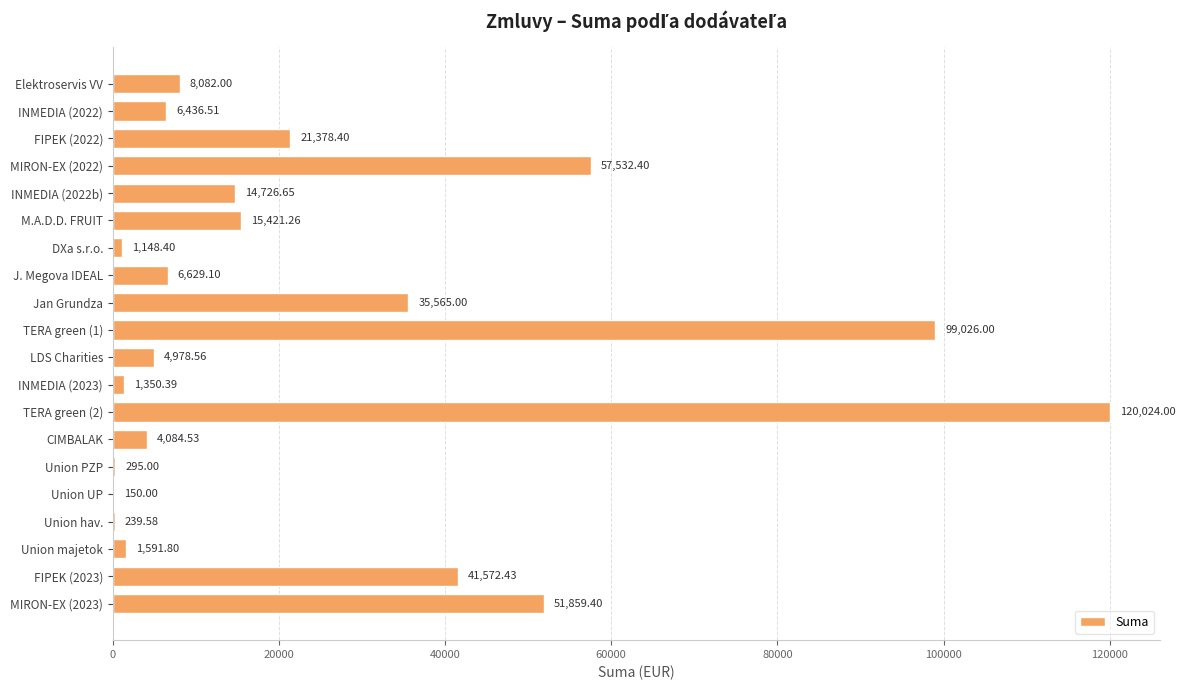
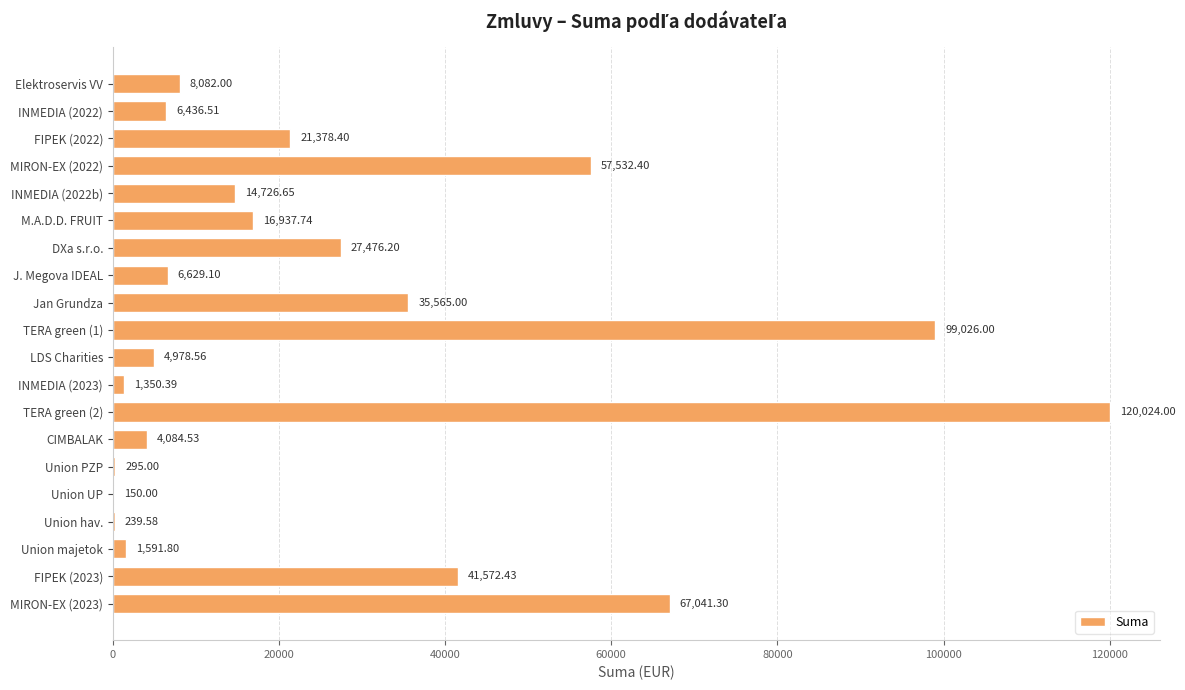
  {
    "Elektroservis VV": "8,082.00",
    "INMEDIA (2022)": "6,436.51",
    "FIPEK (2022)": "21,378.40",
    "MIRON-EX (2022)": "57,532.40",
    "INMEDIA (2022b)": "14,726.65",
-   "M.A.D.D. FRUIT": "15,421.26",
-   "DXa s.r.o.": "1,148.40",
+   "M.A.D.D. FRUIT": "16,937.74",
+   "DXa s.r.o.": "27,476.20",
    "J. Megova IDEAL": "6,629.10",
    "Jan Grundza": "35,565.00",
    "TERA green (1)": "99,026.00",
    "LDS Charities": "4,978.56",
    "INMEDIA (2023)": "1,350.39",
    "TERA green (2)": "120,024.00",
    "CIMBALAK": "4,084.53",
    "Union PZP": "295.00",
    "Union UP": "150.00",
    "Union hav.": "239.58",
    "Union majetok": "1,591.80",
    "FIPEK (2023)": "41,572.43",
-   "MIRON-EX (2023)": "51,859.40"
+   "MIRON-EX (2023)": "67,041.30"
  }
